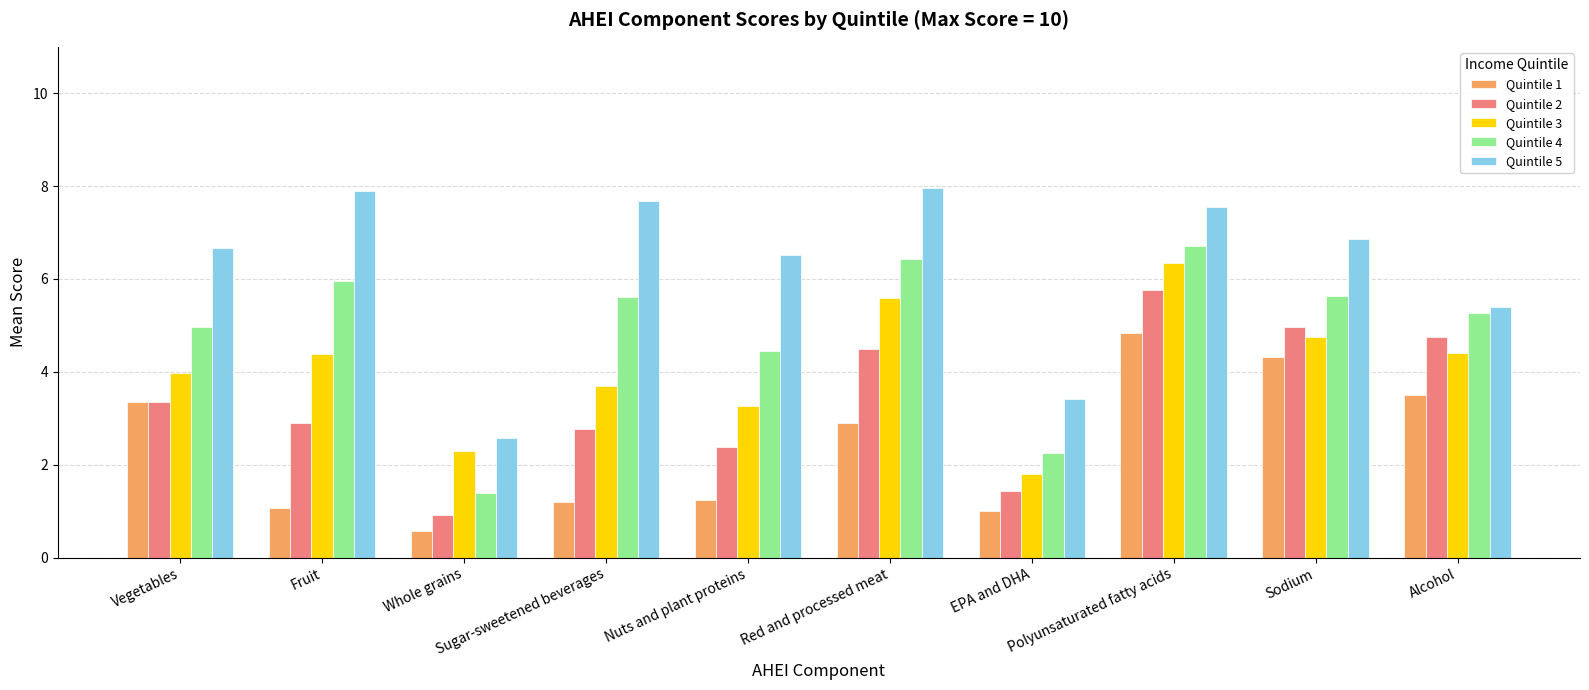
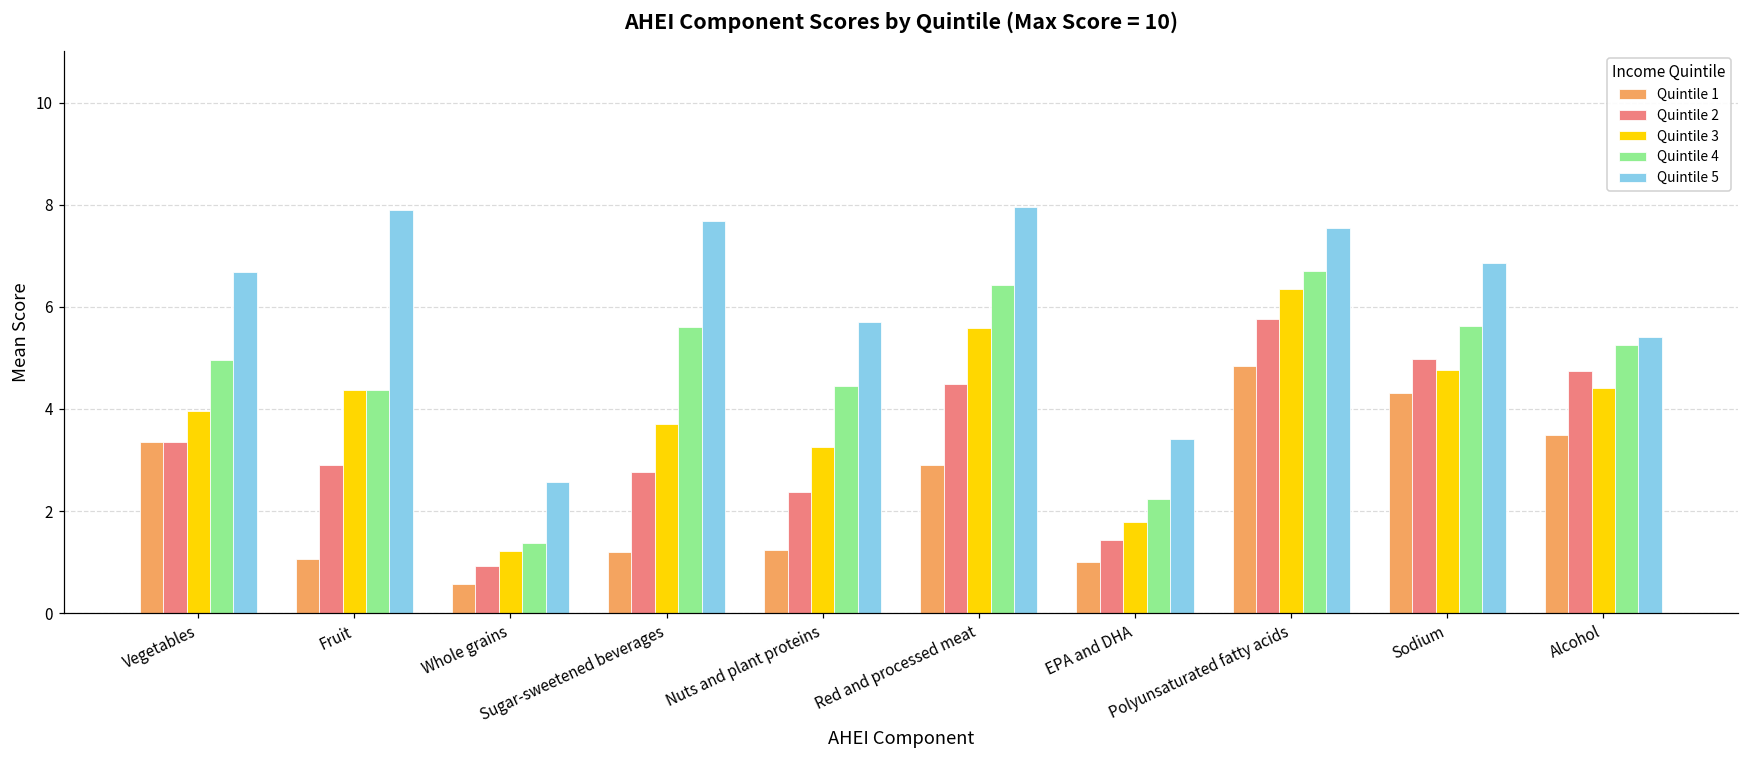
  {
    "Quintile 3": {
      "Vegetables": 4.0,
      "Fruit": 4.4,
-     "Whole grains": 2.3,
+     "Whole grains": 1.2,
      "Sugar-sweetened beverages": 3.7,
      "Nuts and plant proteins": 3.3,
      "Red and processed meat": 5.6,
      "EPA and DHA": 1.8,
      "Polyunsaturated fatty acids": 6.4,
      "Sodium": 4.8,
      "Alcohol": 4.4
    },
    "Quintile 4": {
      "Vegetables": 5.0,
-     "Fruit": 5.9,
+     "Fruit": 4.4,
      "Whole grains": 1.4,
      "Sugar-sweetened beverages": 5.6,
      "Nuts and plant proteins": 4.5,
      "Red and processed meat": 6.4,
      "EPA and DHA": 2.2,
      "Polyunsaturated fatty acids": 6.7,
      "Sodium": 5.6,
      "Alcohol": 5.3
    },
    "Quintile 5": {
      "Vegetables": 6.7,
      "Fruit": 7.9,
      "Whole grains": 2.6,
      "Sugar-sweetened beverages": 7.7,
-     "Nuts and plant proteins": 6.5,
+     "Nuts and plant proteins": 5.7,
      "Red and processed meat": 8.0,
      "EPA and DHA": 3.4,
      "Polyunsaturated fatty acids": 7.5,
      "Sodium": 6.9,
      "Alcohol": 5.4
    }
  }
